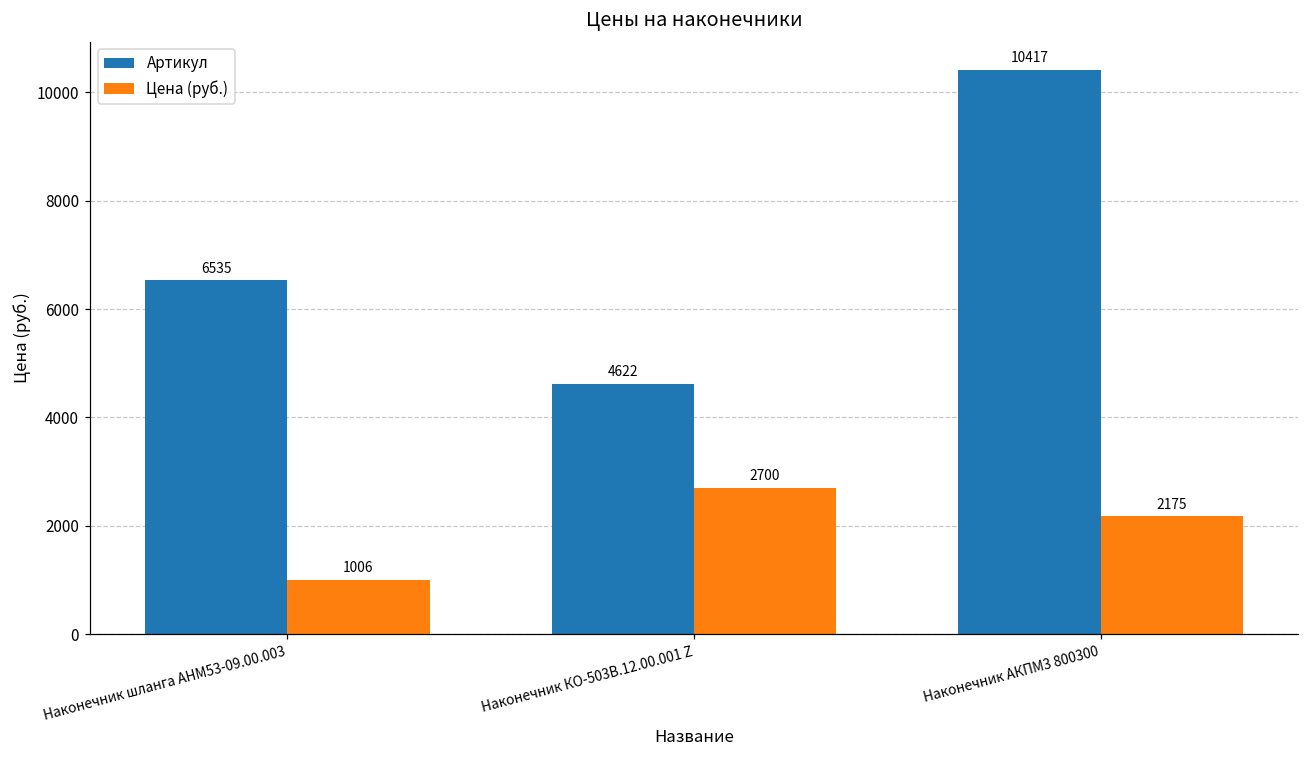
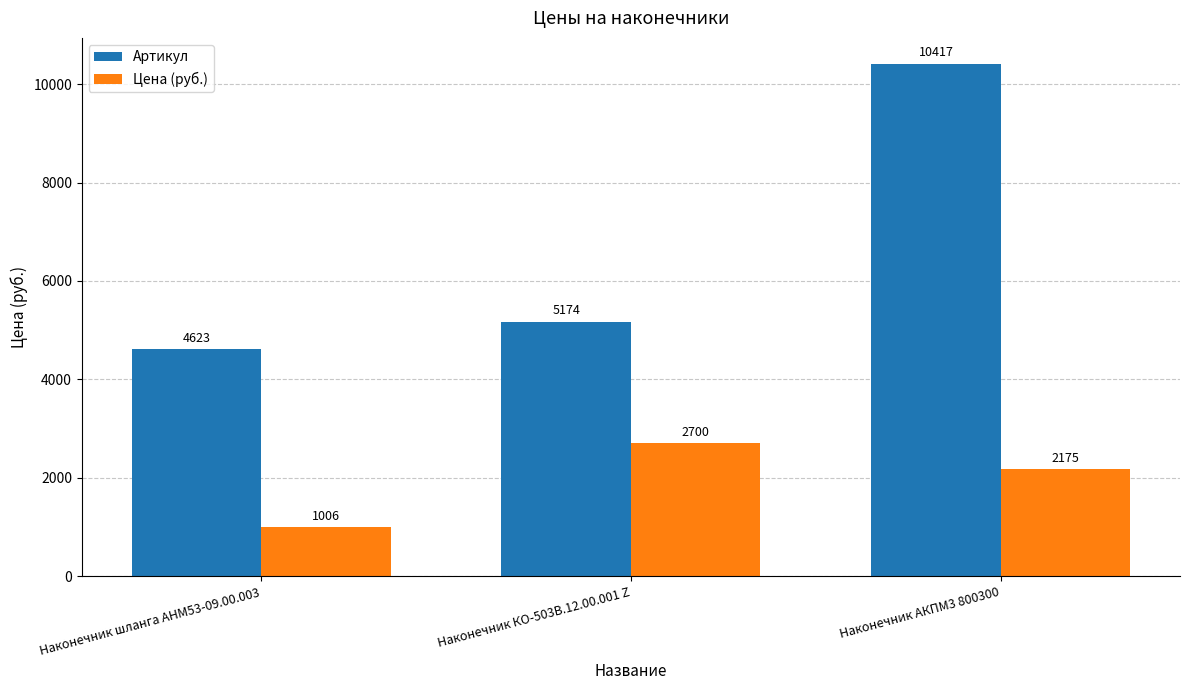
  {
    "Артикул": {
-     "Наконечник шланга АНМ53-09.00.003": 6535,
-     "Наконечник КО-503В.12.00.001 Z": 4622,
+     "Наконечник шланга АНМ53-09.00.003": 4623,
+     "Наконечник КО-503В.12.00.001 Z": 5174,
      "Наконечник АКПМ3 800300": 10417
    },
    "Цена (руб.)": {
      "Наконечник шланга АНМ53-09.00.003": 1006,
      "Наконечник КО-503В.12.00.001 Z": 2700,
      "Наконечник АКПМ3 800300": 2175
    }
  }
